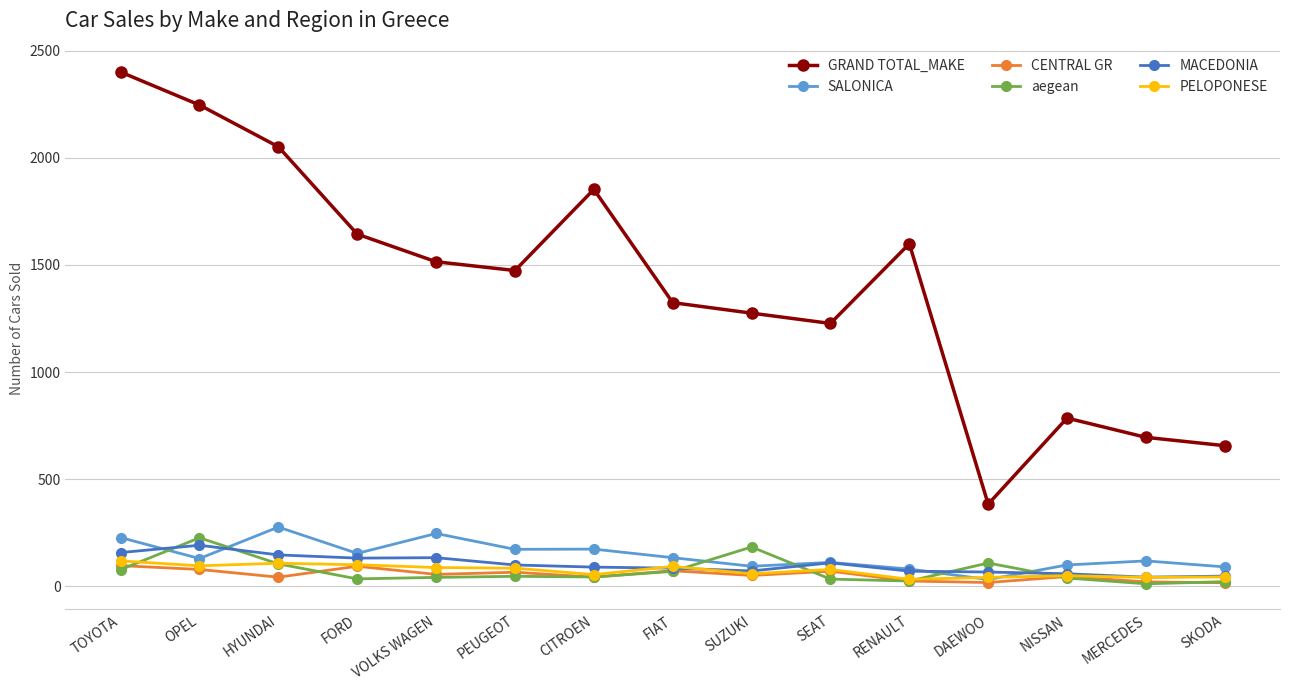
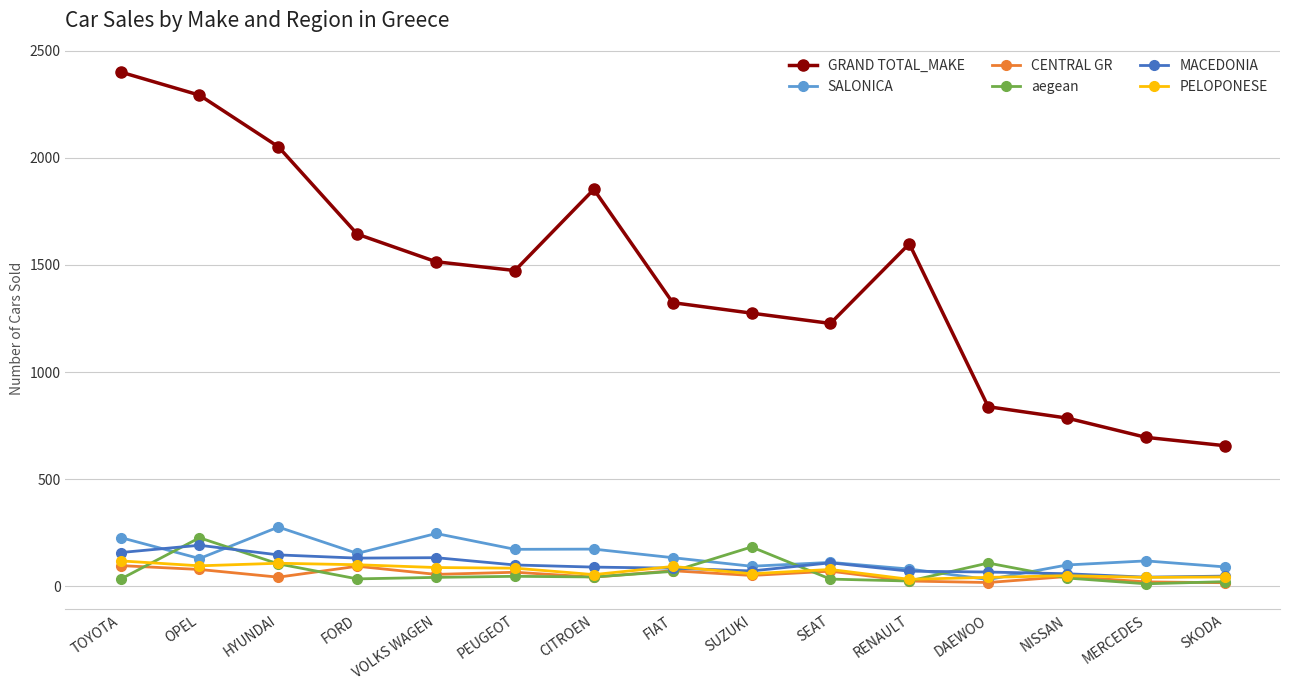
  {
    "GRAND TOTAL_MAKE": {
      "TOYOTA": 2400,
-     "OPEL": 2250,
+     "OPEL": 2290,
      "HYUNDAI": 2050,
      "FORD": 1640,
      "VOLKS WAGEN": 1520,
      "PEUGEOT": 1470,
      "CITROEN": 1850,
      "FIAT": 1320,
      "SUZUKI": 1280,
      "SEAT": 1230,
      "RENAULT": 1600,
-     "DAEWOO": 380,
+     "DAEWOO": 840,
      "NISSAN": 790,
      "MERCEDES": 700,
      "SKODA": 660
    },
    "CENTRAL GR": {
      "TOYOTA": 100,
      "OPEL": 80,
      "HYUNDAI": 40,
      "VOLKS WAGEN": 60,
      "PEUGEOT": 70,
      "DAEWOO": 20
    },
    "aegean": {
-     "TOYOTA": 80,
+     "TOYOTA": 30,
      "OPEL": 230,
      "FORD": 30,
      "VOLKS WAGEN": 40,
      "PEUGEOT": 50,
      "SUZUKI": 180,
      "SEAT": 30,
      "DAEWOO": 110
    },
    "PELOPONESE": {
      "TOYOTA": 120,
      "OPEL": 100,
      "VOLKS WAGEN": 90,
      "PEUGEOT": 80
    }
  }
